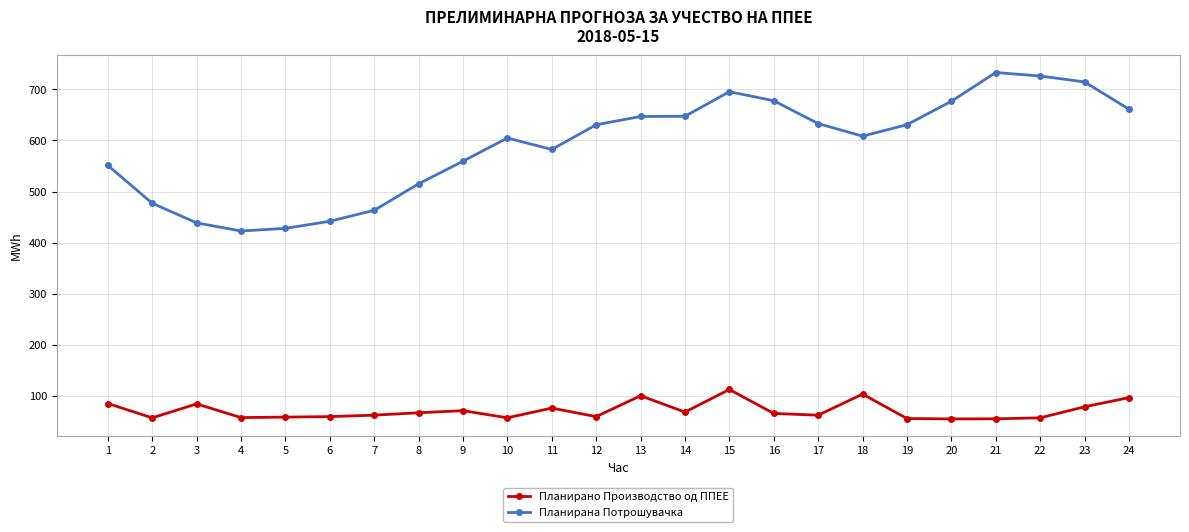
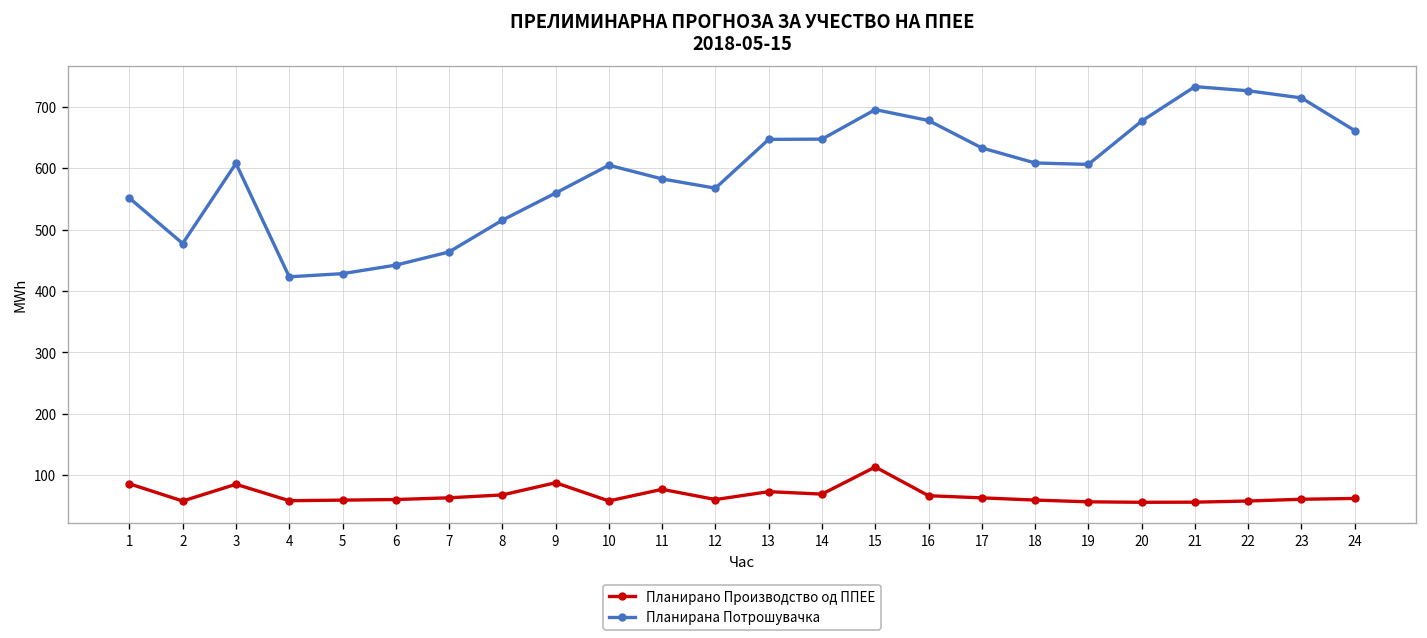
  {
    "Планирано Производство од ППЕЕ": {
      "1": 90,
      "2": 60,
      "3": 80,
      "4": 60,
      "5": 60,
      "6": 60,
      "7": 60,
      "8": 70,
-     "9": 70,
+     "9": 90,
      "10": 60,
      "11": 80,
      "12": 60,
-     "13": 100,
+     "13": 70,
      "14": 70,
      "15": 110,
      "16": 70,
      "17": 60,
-     "18": 100,
+     "18": 60,
      "19": 60,
      "20": 60,
      "21": 60,
      "22": 60,
-     "23": 80,
-     "24": 100
+     "23": 60,
+     "24": 60
    },
    "Планирана Потрошувачка": {
      "1": 550,
      "2": 480,
-     "3": 440,
+     "3": 610,
      "4": 420,
      "5": 430,
      "6": 440,
      "7": 460,
      "8": 520,
      "9": 560,
      "10": 600,
      "11": 580,
-     "12": 630,
+     "12": 570,
      "13": 650,
      "14": 650,
      "15": 700,
      "16": 680,
      "17": 630,
      "18": 610,
-     "19": 630,
+     "19": 610,
      "20": 680,
      "21": 730,
      "22": 730,
      "23": 710,
      "24": 660
    }
  }
